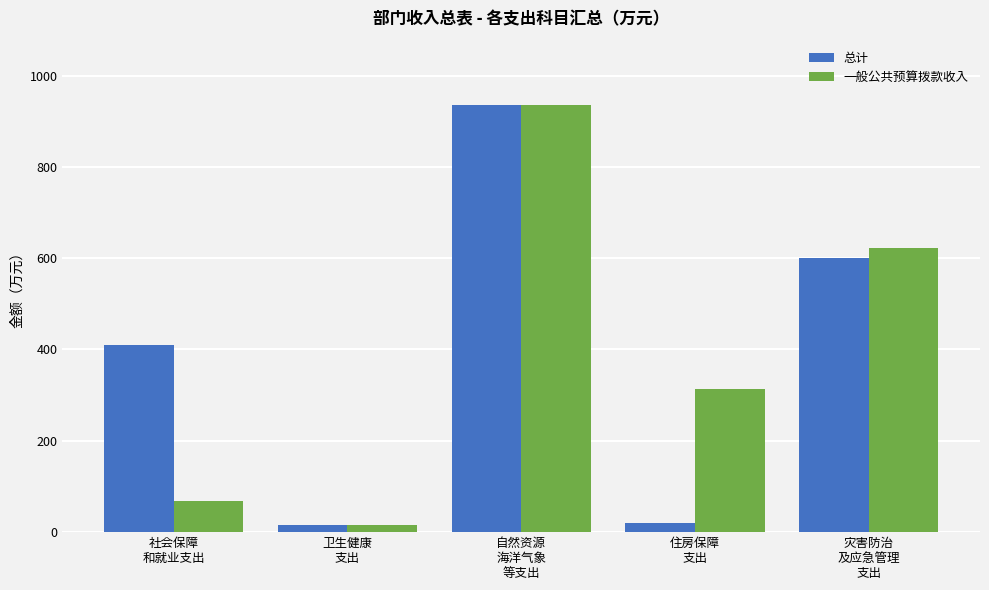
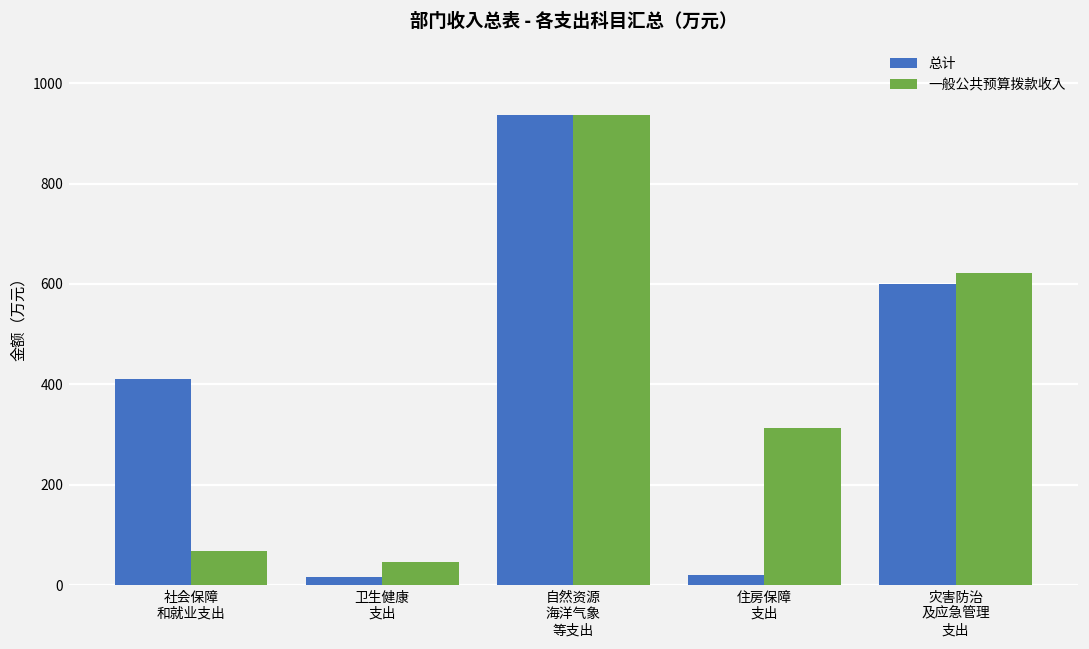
  {
    "总计": {
      "社会保障 和就业支出": 410,
      "卫生健康 支出": 20,
      "自然资源 海洋气象 等支出": 940,
      "住房保障 支出": 20,
      "灾害防治 及应急管理 支出": 600
    },
    "一般公共预算拨款收入": {
      "社会保障 和就业支出": 70,
-     "卫生健康 支出": 20,
+     "卫生健康 支出": 50,
      "自然资源 海洋气象 等支出": 940,
      "住房保障 支出": 310,
      "灾害防治 及应急管理 支出": 620
    }
  }
